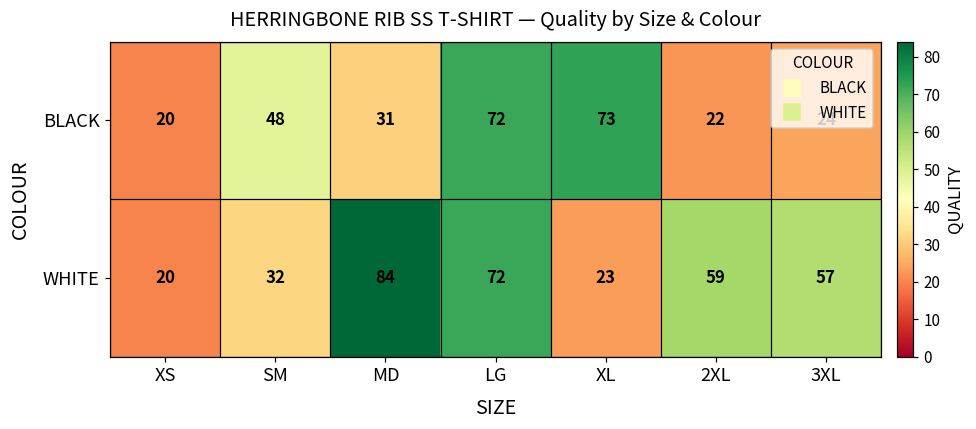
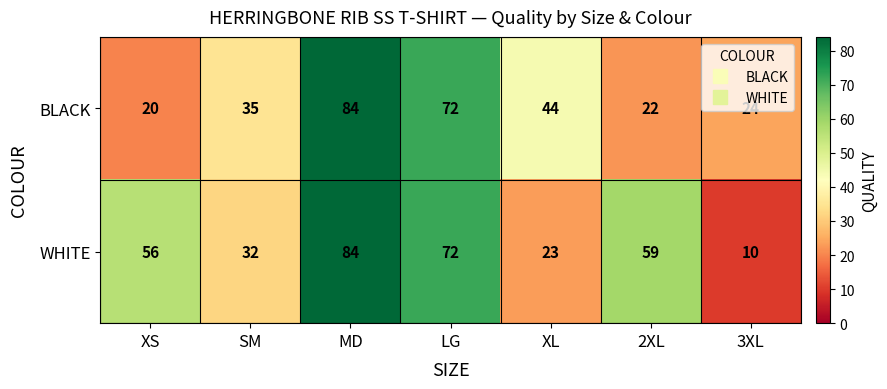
  {
    "BLACK": {
      "XS": 20,
-     "SM": 48,
-     "MD": 31,
+     "SM": 35,
+     "MD": 84,
      "LG": 72,
-     "XL": 73,
+     "XL": 44,
      "2XL": 22
    },
    "WHITE": {
-     "XS": 20,
+     "XS": 56,
      "SM": 32,
      "MD": 84,
      "LG": 72,
      "XL": 23,
      "2XL": 59,
-     "3XL": 57
+     "3XL": 10
    }
  }
